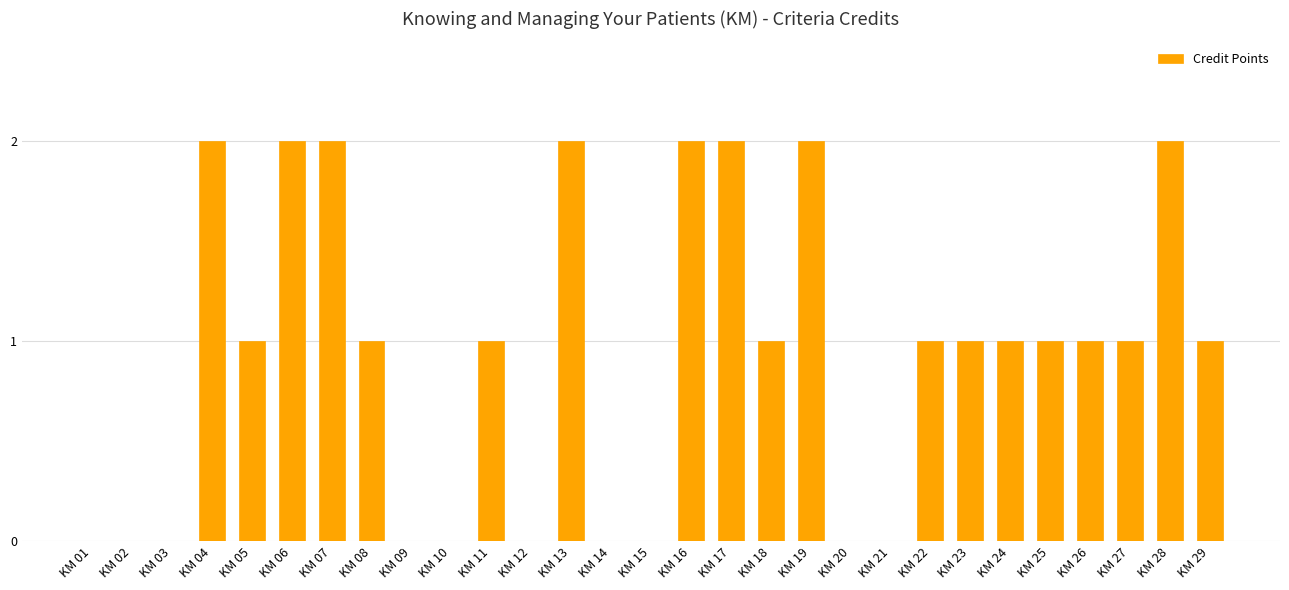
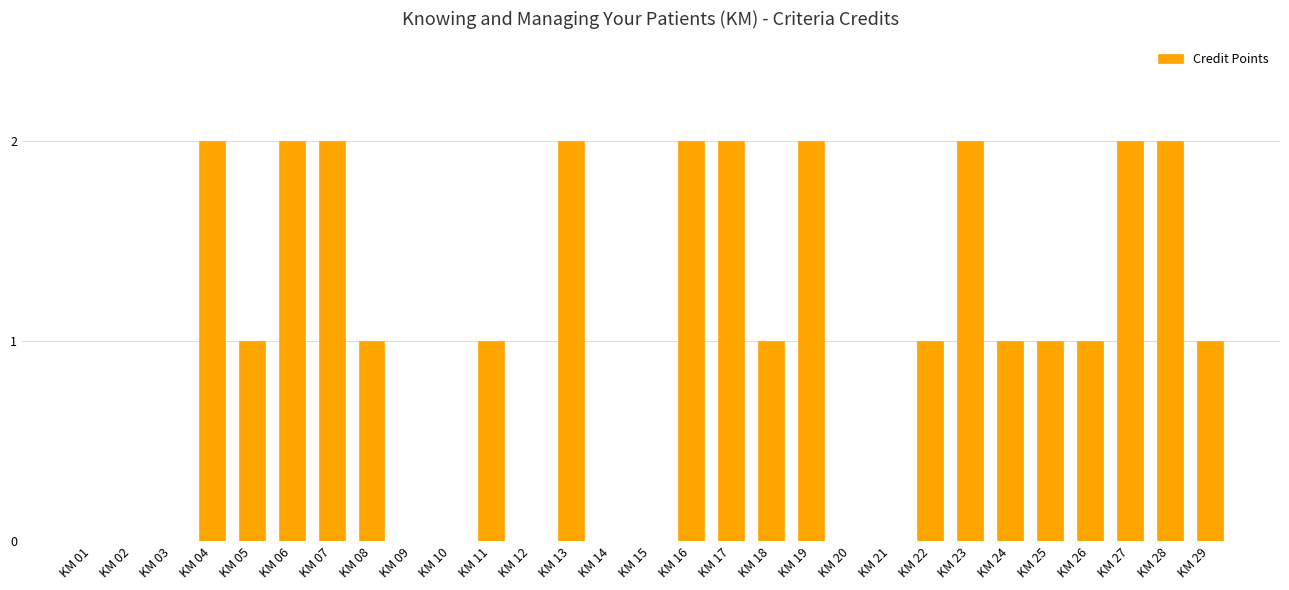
  {
    "KM 01": 0,
    "KM 02": 0,
    "KM 03": 0,
    "KM 04": 2,
    "KM 05": 1,
    "KM 06": 2,
    "KM 07": 2,
    "KM 08": 1,
    "KM 09": 0,
    "KM 10": 0,
    "KM 11": 1,
    "KM 12": 0,
    "KM 13": 2,
    "KM 14": 0,
    "KM 15": 0,
    "KM 16": 2,
    "KM 17": 2,
    "KM 18": 1,
    "KM 19": 2,
    "KM 20": 0,
    "KM 21": 0,
    "KM 22": 1,
-   "KM 23": 1,
+   "KM 23": 2,
    "KM 24": 1,
    "KM 25": 1,
    "KM 26": 1,
-   "KM 27": 1,
+   "KM 27": 2,
    "KM 28": 2,
    "KM 29": 1
  }
